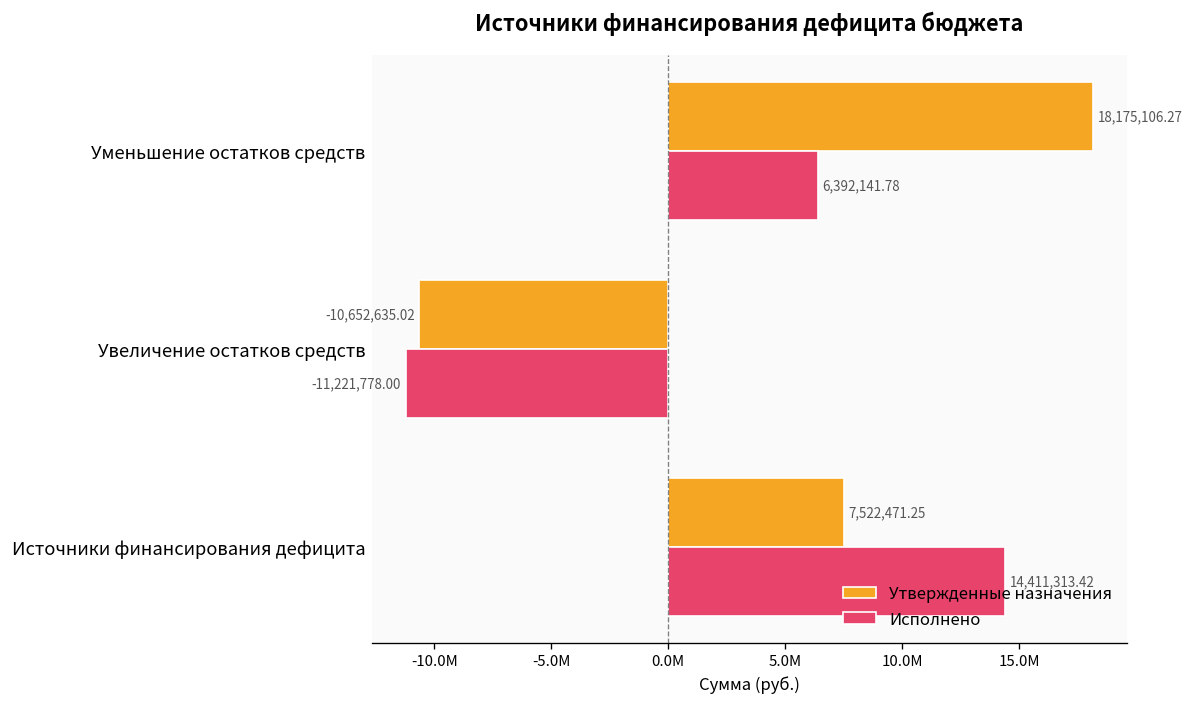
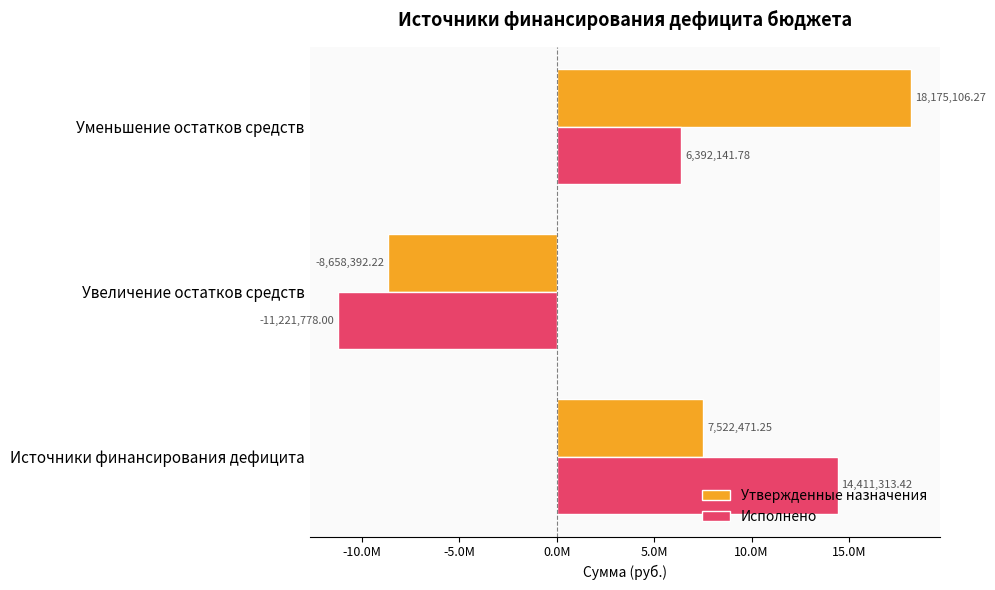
  {
    "Утвержденные назначения": {
      "Уменьшение остатков средств": "18,175,106.27",
-     "Увеличение остатков средств": "-10,652,635.02",
+     "Увеличение остатков средств": "-8,658,392.22",
      "Источники финансирования дефицита": "7,522,471.25"
    },
    "Исполнено": {
      "Уменьшение остатков средств": "6,392,141.78",
      "Увеличение остатков средств": "-11,221,778.00",
      "Источники финансирования дефицита": "14,411,313.42"
    }
  }
